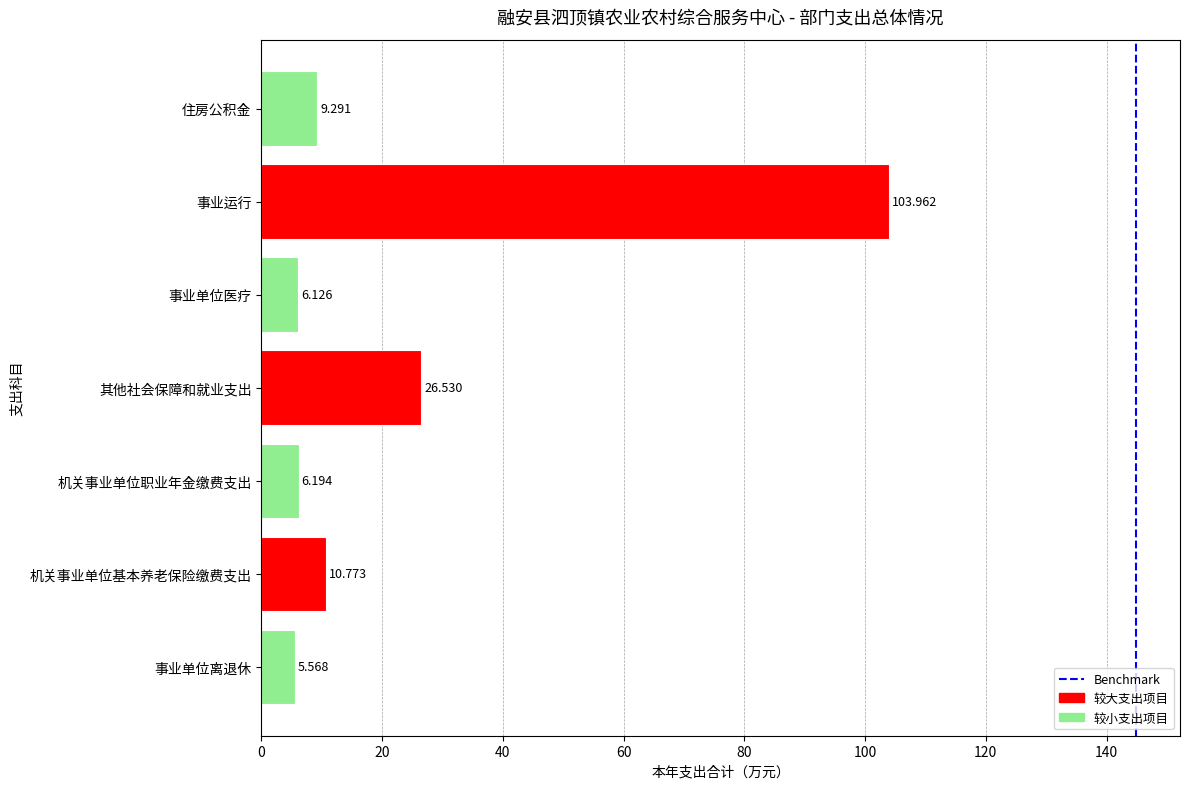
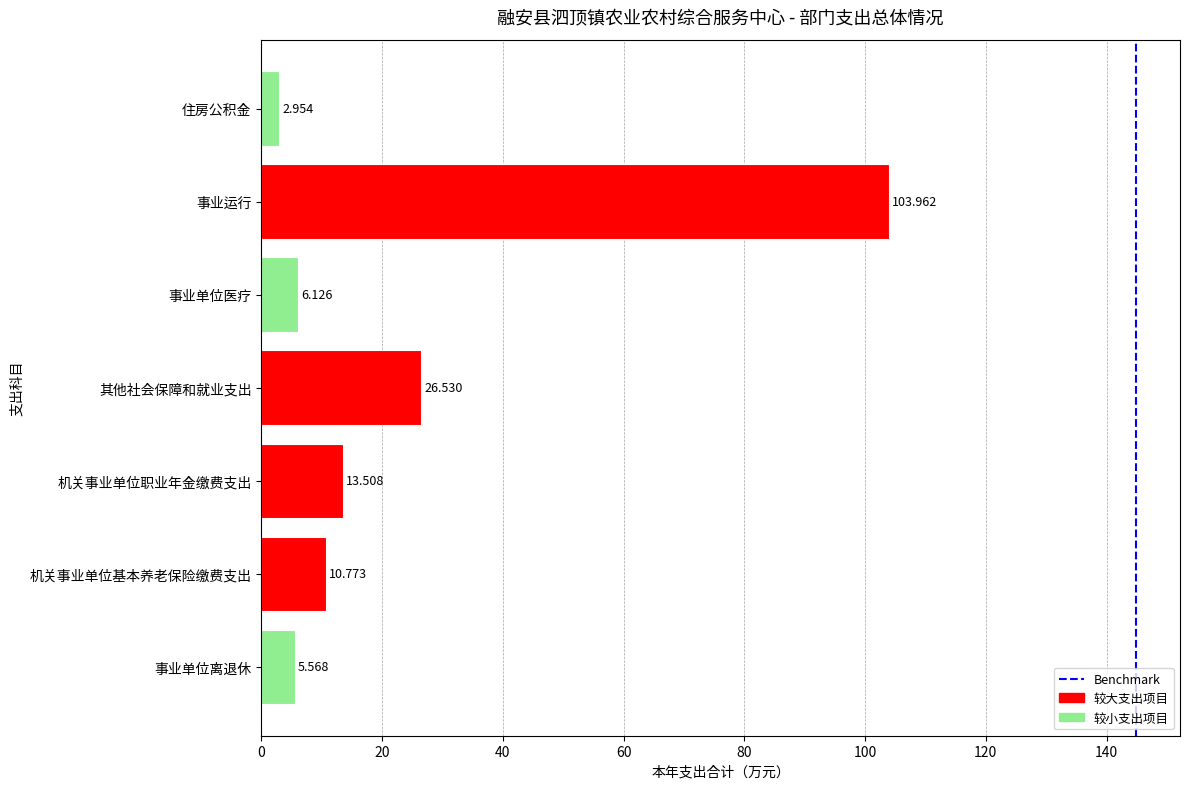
  {
-   "住房公积金": 9.291,
+   "住房公积金": 2.954,
    "事业运行": 103.962,
    "事业单位医疗": 6.126,
    "其他社会保障和就业支出": 26.530,
-   "机关事业单位职业年金缴费支出": 6.194,
+   "机关事业单位职业年金缴费支出": 13.508,
    "机关事业单位基本养老保险缴费支出": 10.773,
    "事业单位离退休": 5.568
  }
